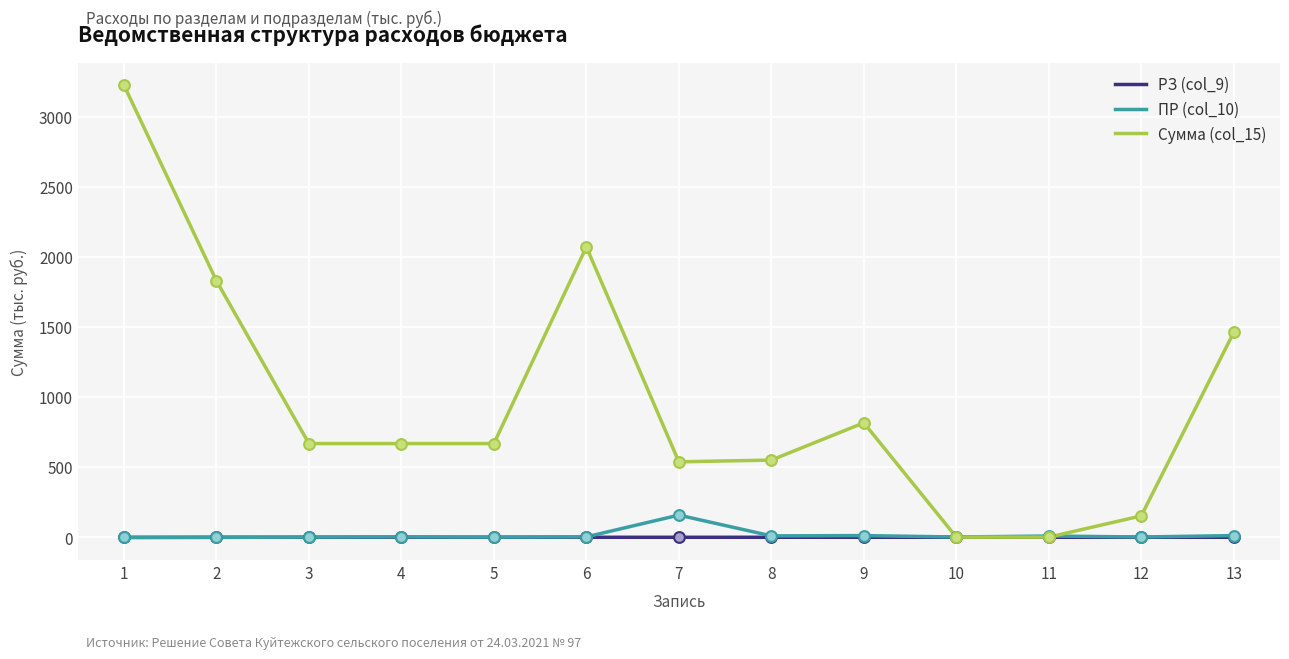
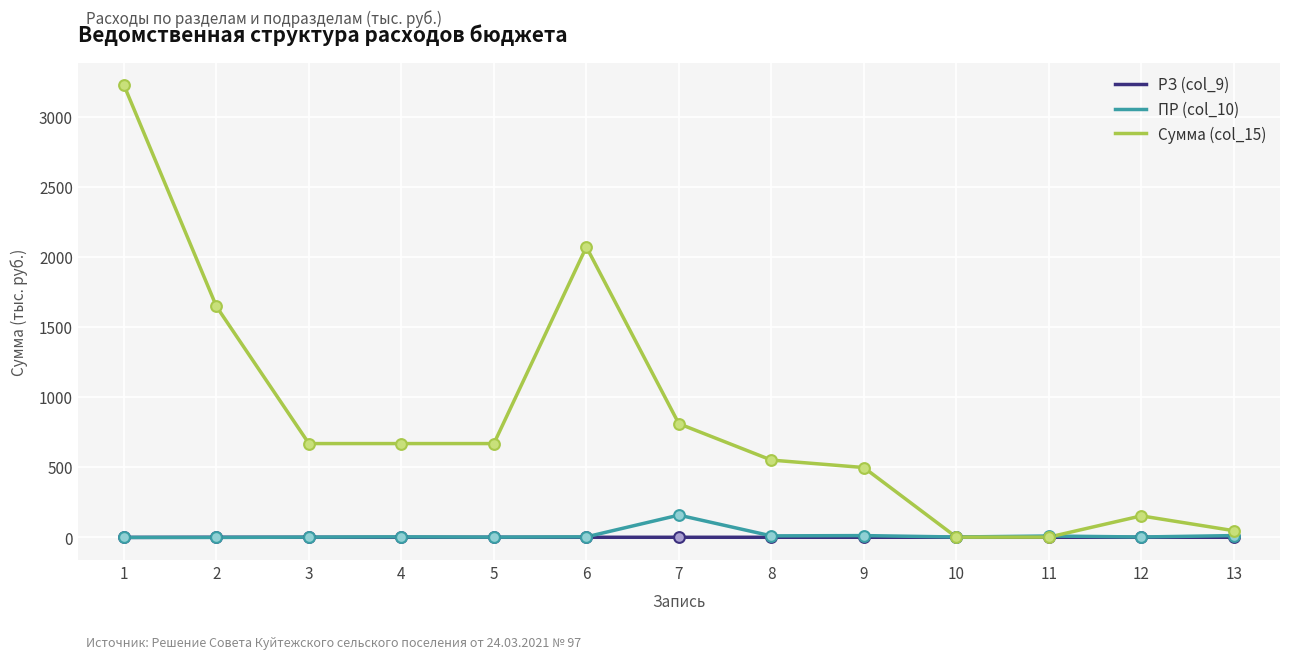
  {
    "РЗ (col_9)": {
      "7": 0
    },
    "ПР (col_10)": {
      "7": 160
    },
    "Сумма (col_15)": {
      "1": 3220,
-     "2": 1830,
+     "2": 1650,
      "3": 670,
      "4": 670,
      "5": 670,
      "6": 2070,
-     "7": 540,
+     "7": 810,
      "8": 550,
-     "9": 820,
+     "9": 500,
      "12": 150,
-     "13": 1460
+     "13": 50
    }
  }
